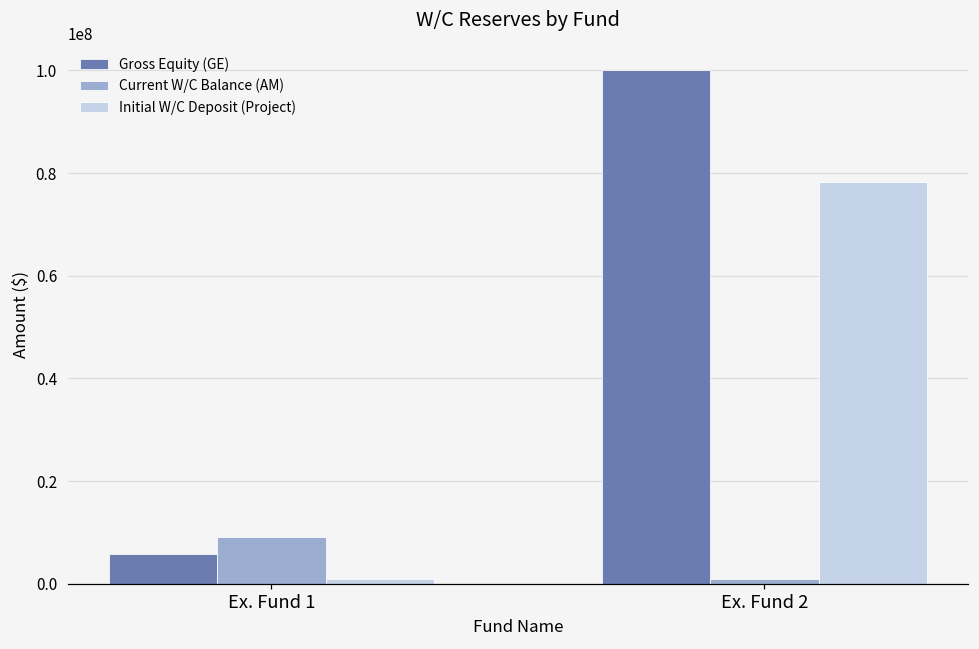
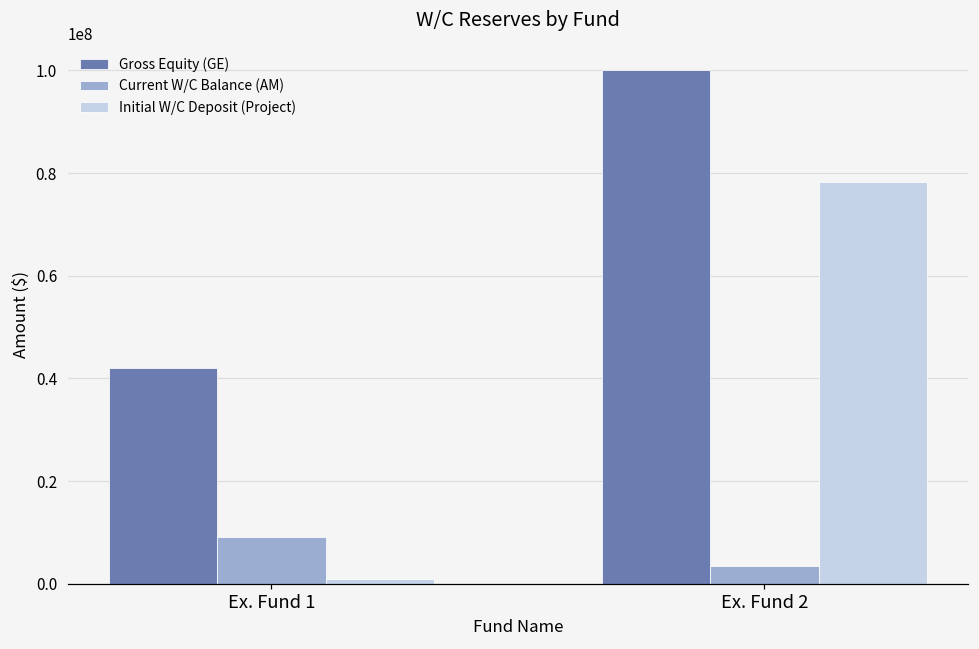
  {
    "Gross Equity (GE)": {
-     "Ex. Fund 1": 6000000,
+     "Ex. Fund 1": 42000000,
      "Ex. Fund 2": 100000000
    },
    "Current W/C Balance (AM)": {
      "Ex. Fund 1": 9000000,
-     "Ex. Fund 2": 1000000
+     "Ex. Fund 2": 3000000
    },
    "Initial W/C Deposit (Project)": {
      "Ex. Fund 1": 1000000,
      "Ex. Fund 2": 78000000
    }
  }
